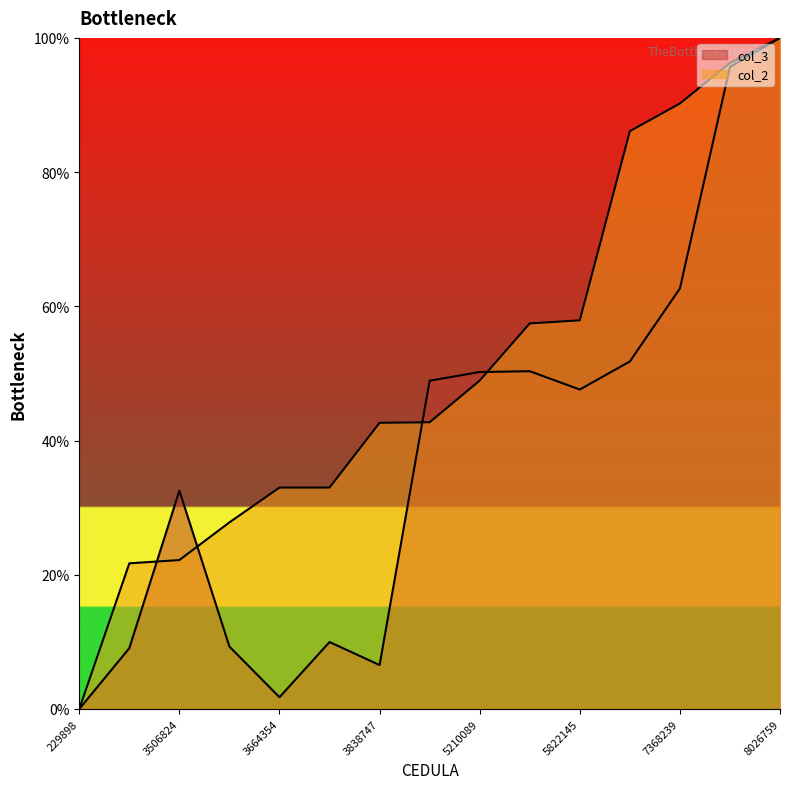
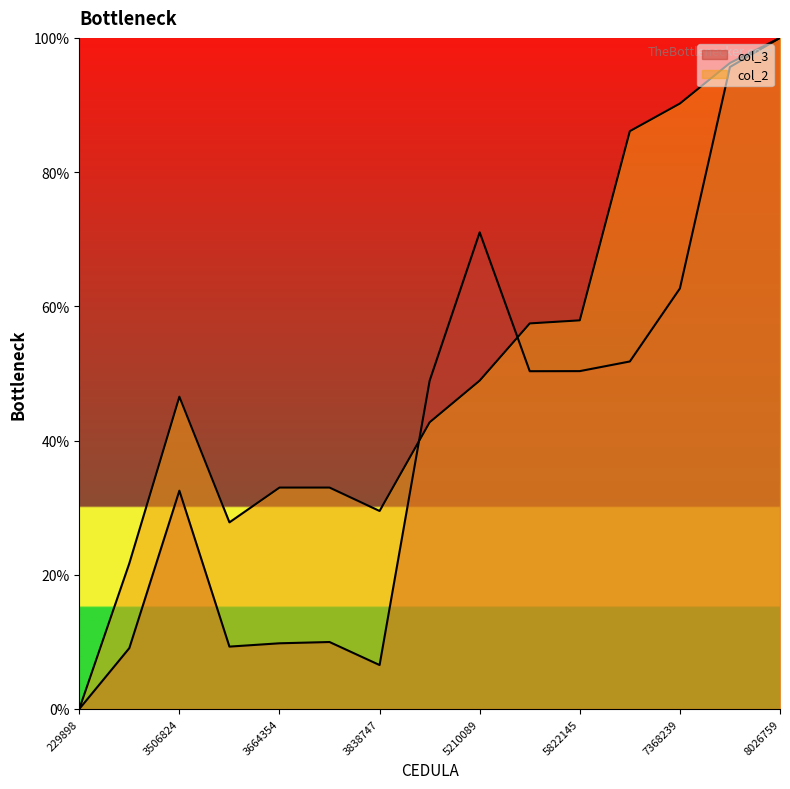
  {
    "col_3": {
      "3506824": "33%",
-     "3664354": "2%",
+     "3664354": "10%",
      "3838747": "7%",
-     "5210089": "50%",
-     "5822145": "48%",
+     "5210089": "71%",
+     "5822145": "50%",
      "7368239": "63%"
    },
    "col_2": {
-     "3506824": "22%",
+     "3506824": "47%",
      "3664354": "33%",
-     "3838747": "43%",
+     "3838747": "30%",
      "5210089": "49%",
      "5822145": "58%",
      "7368239": "90%"
    }
  }
